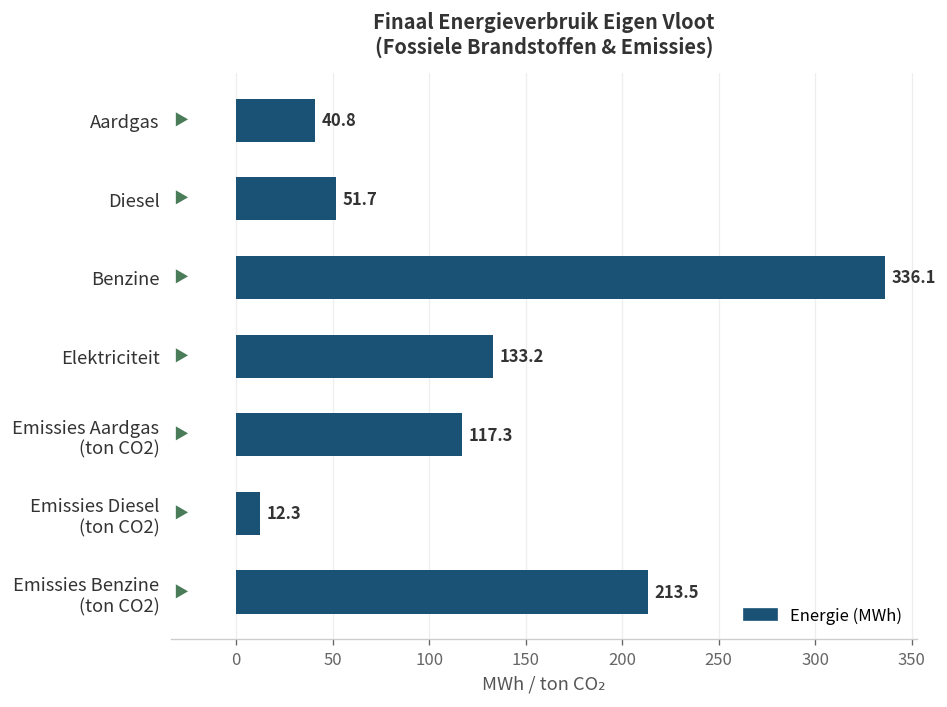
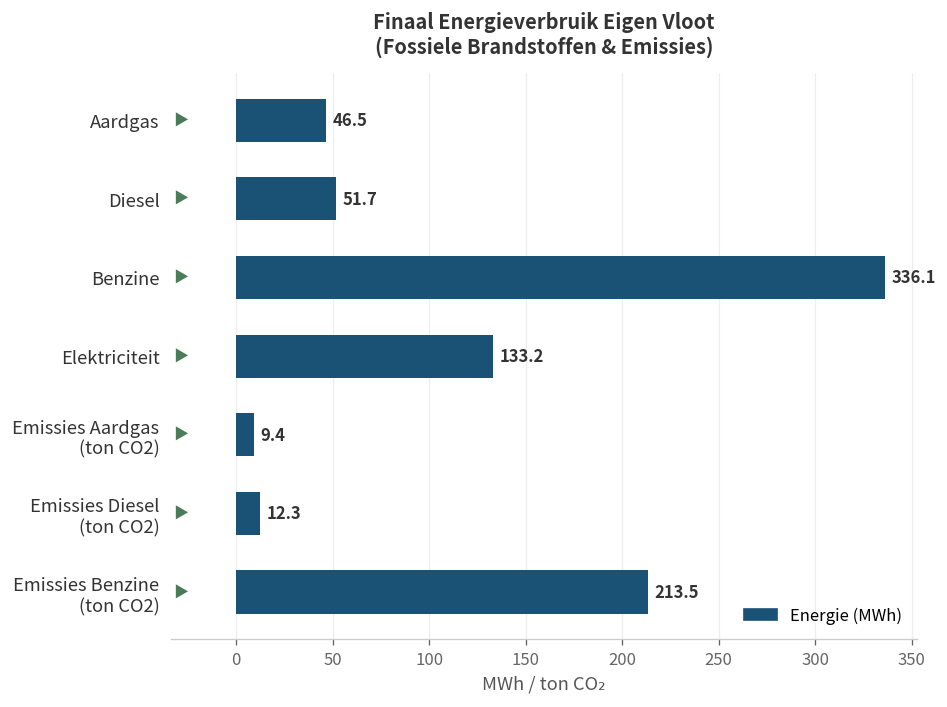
  {
-   "Aardgas": 40.8,
+   "Aardgas": 46.5,
    "Diesel": 51.7,
    "Benzine": 336.1,
    "Elektriciteit": 133.2,
-   "Emissies Aardgas (ton CO2)": 117.3,
+   "Emissies Aardgas (ton CO2)": 9.4,
    "Emissies Diesel (ton CO2)": 12.3,
    "Emissies Benzine (ton CO2)": 213.5
  }
